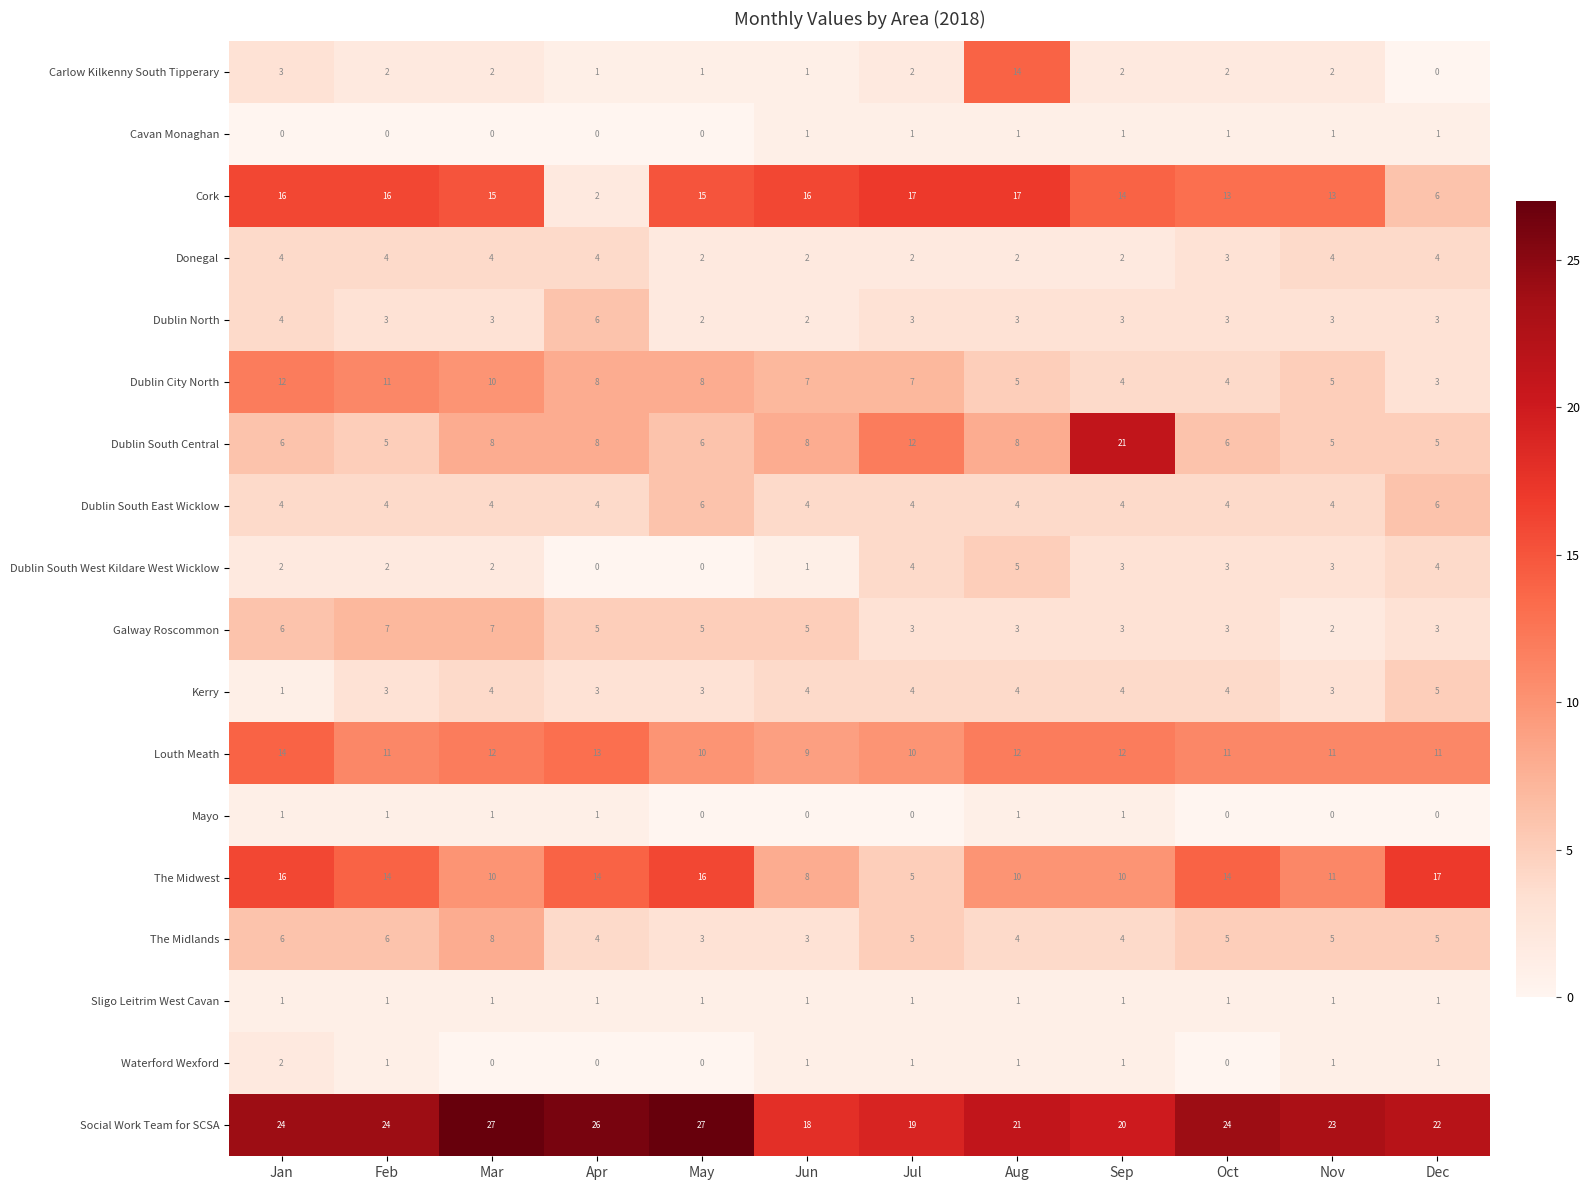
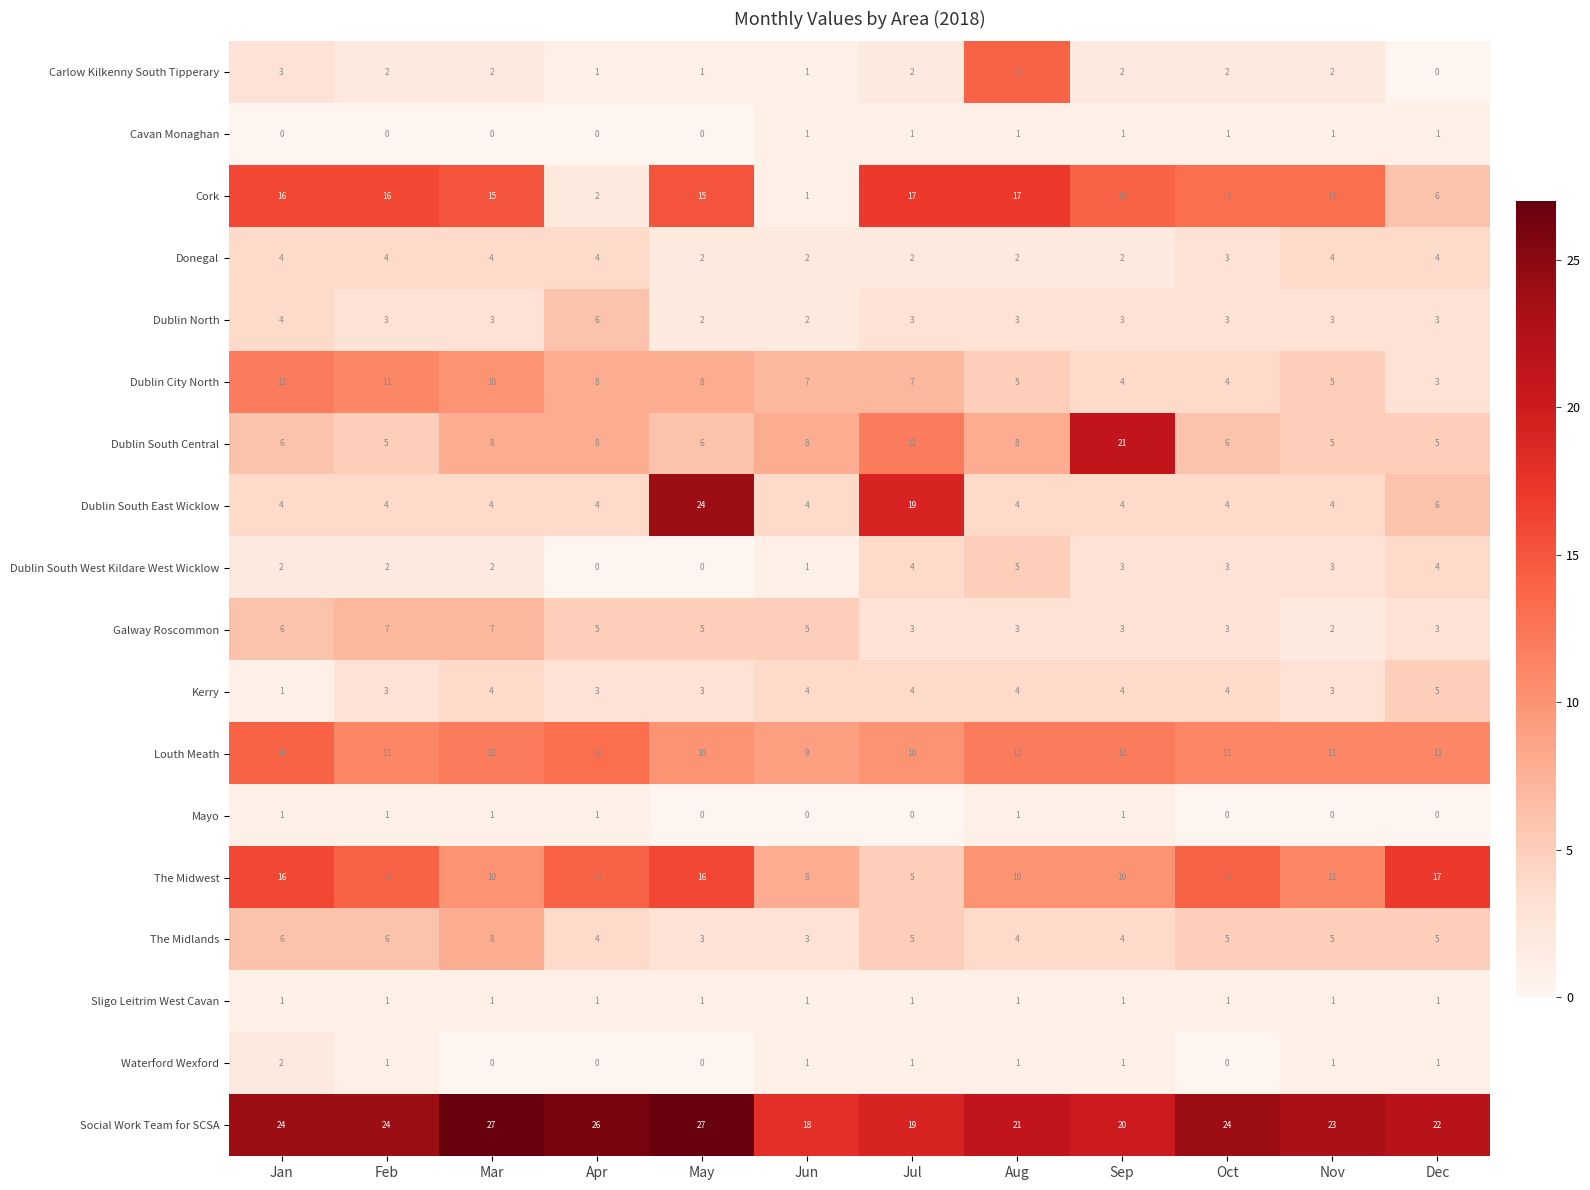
  {
    "Cork": {
      "Jan": 16,
      "Feb": 16,
      "Mar": 15,
      "Apr": 2,
      "May": 15,
-     "Jun": 16,
+     "Jun": 1,
      "Jul": 17,
      "Aug": 17,
      "Sep": 14,
      "Oct": 13,
      "Nov": 13,
      "Dec": 6
    },
    "Dublin South East Wicklow": {
      "Jan": 4,
      "Feb": 4,
      "Mar": 4,
      "Apr": 4,
-     "May": 6,
+     "May": 24,
      "Jun": 4,
-     "Jul": 4,
+     "Jul": 19,
      "Aug": 4,
      "Sep": 4,
      "Oct": 4,
      "Nov": 4,
      "Dec": 6
    }
  }
